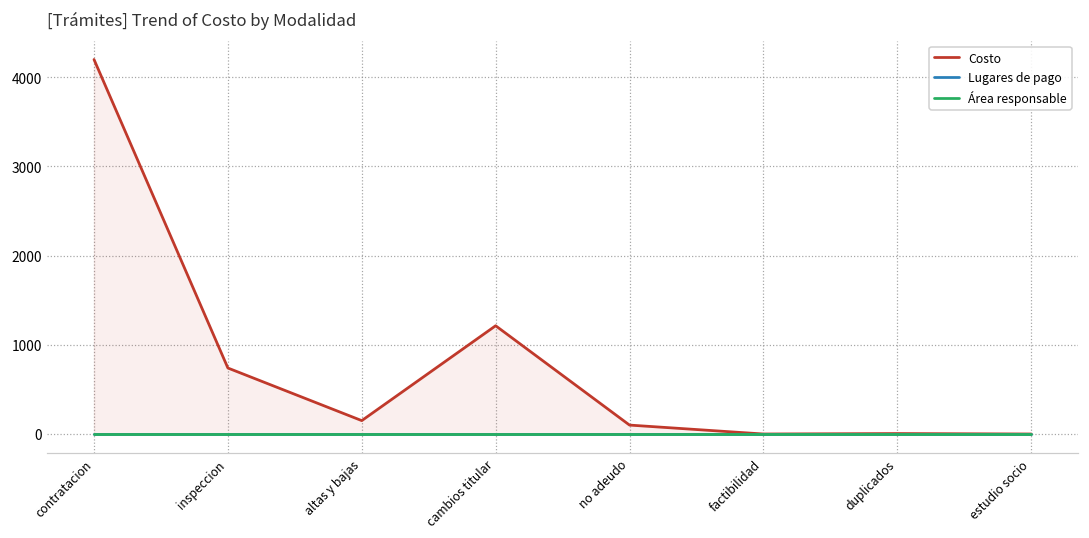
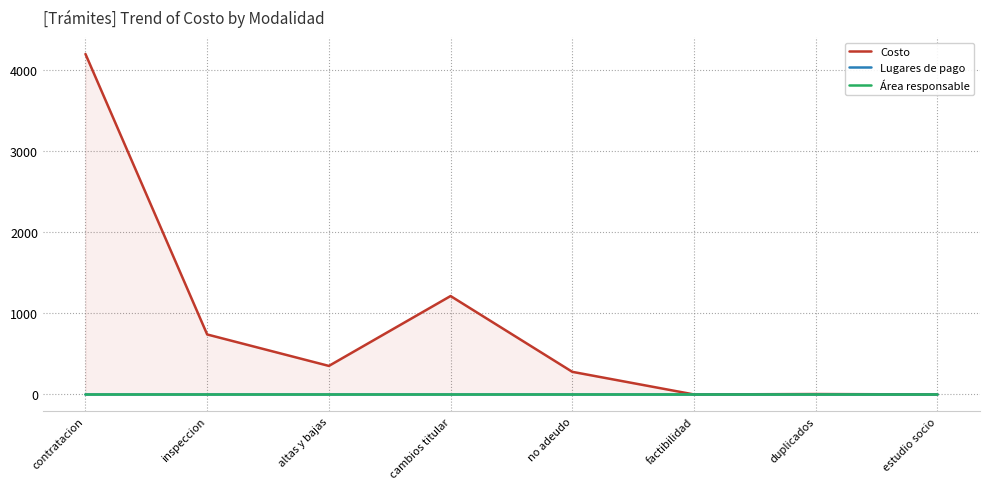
  {
    "Costo": {
      "contratacion": 4200,
      "inspeccion": 700,
-     "altas y bajas": 200,
+     "altas y bajas": 400,
      "cambios titular": 1200,
-     "no adeudo": 100
+     "no adeudo": 300
    },
    "Área responsable": {
      "contratacion": 0,
      "inspeccion": 0,
      "altas y bajas": 0,
      "cambios titular": 0,
      "no adeudo": 0
    }
  }
